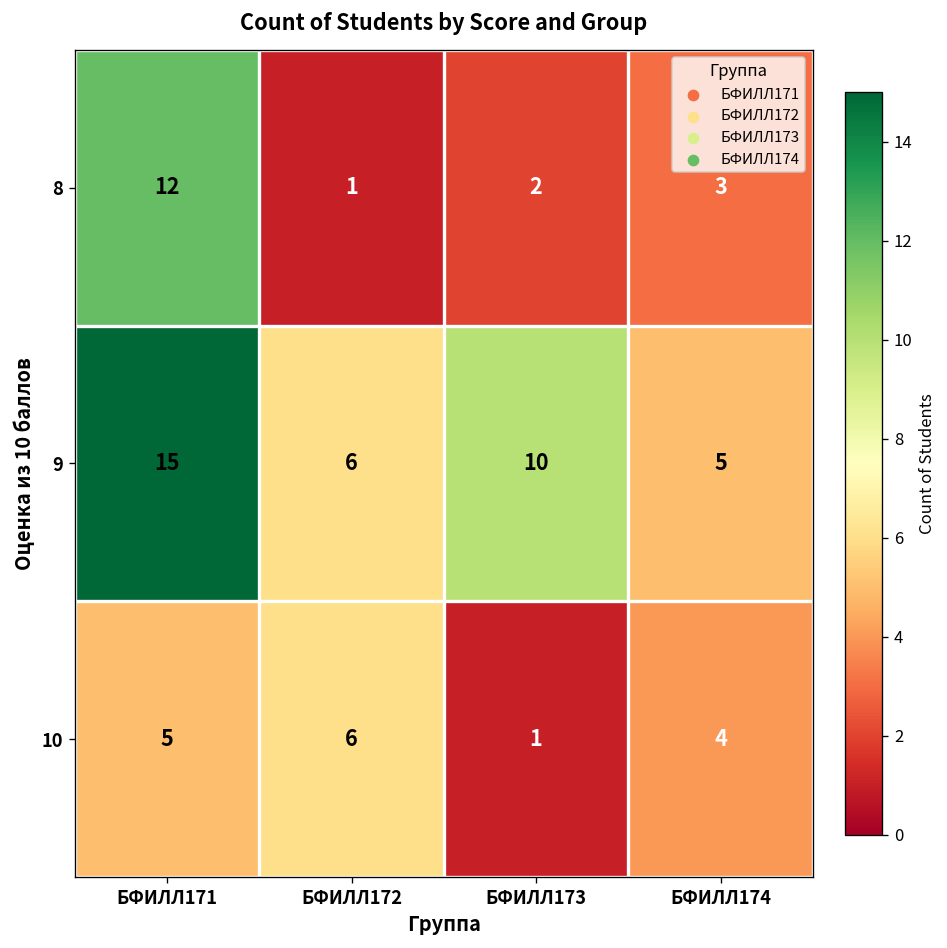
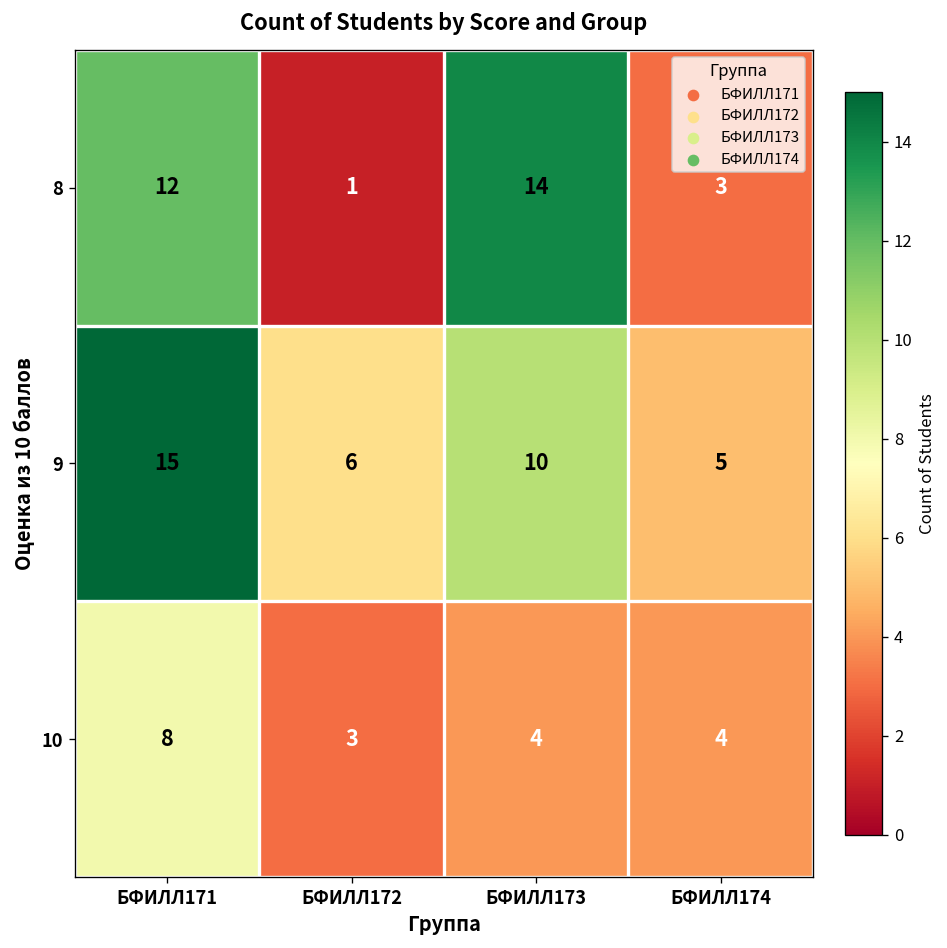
  {
    "8": {
      "БФИЛЛ171": 12,
      "БФИЛЛ172": 1,
-     "БФИЛЛ173": 2
+     "БФИЛЛ173": 14
    },
    "9": {
      "БФИЛЛ171": 15,
      "БФИЛЛ172": 6,
      "БФИЛЛ173": 10,
      "БФИЛЛ174": 5
    },
    "10": {
-     "БФИЛЛ171": 5,
-     "БФИЛЛ172": 6,
-     "БФИЛЛ173": 1,
+     "БФИЛЛ171": 8,
+     "БФИЛЛ172": 3,
+     "БФИЛЛ173": 4,
      "БФИЛЛ174": 4
    }
  }
